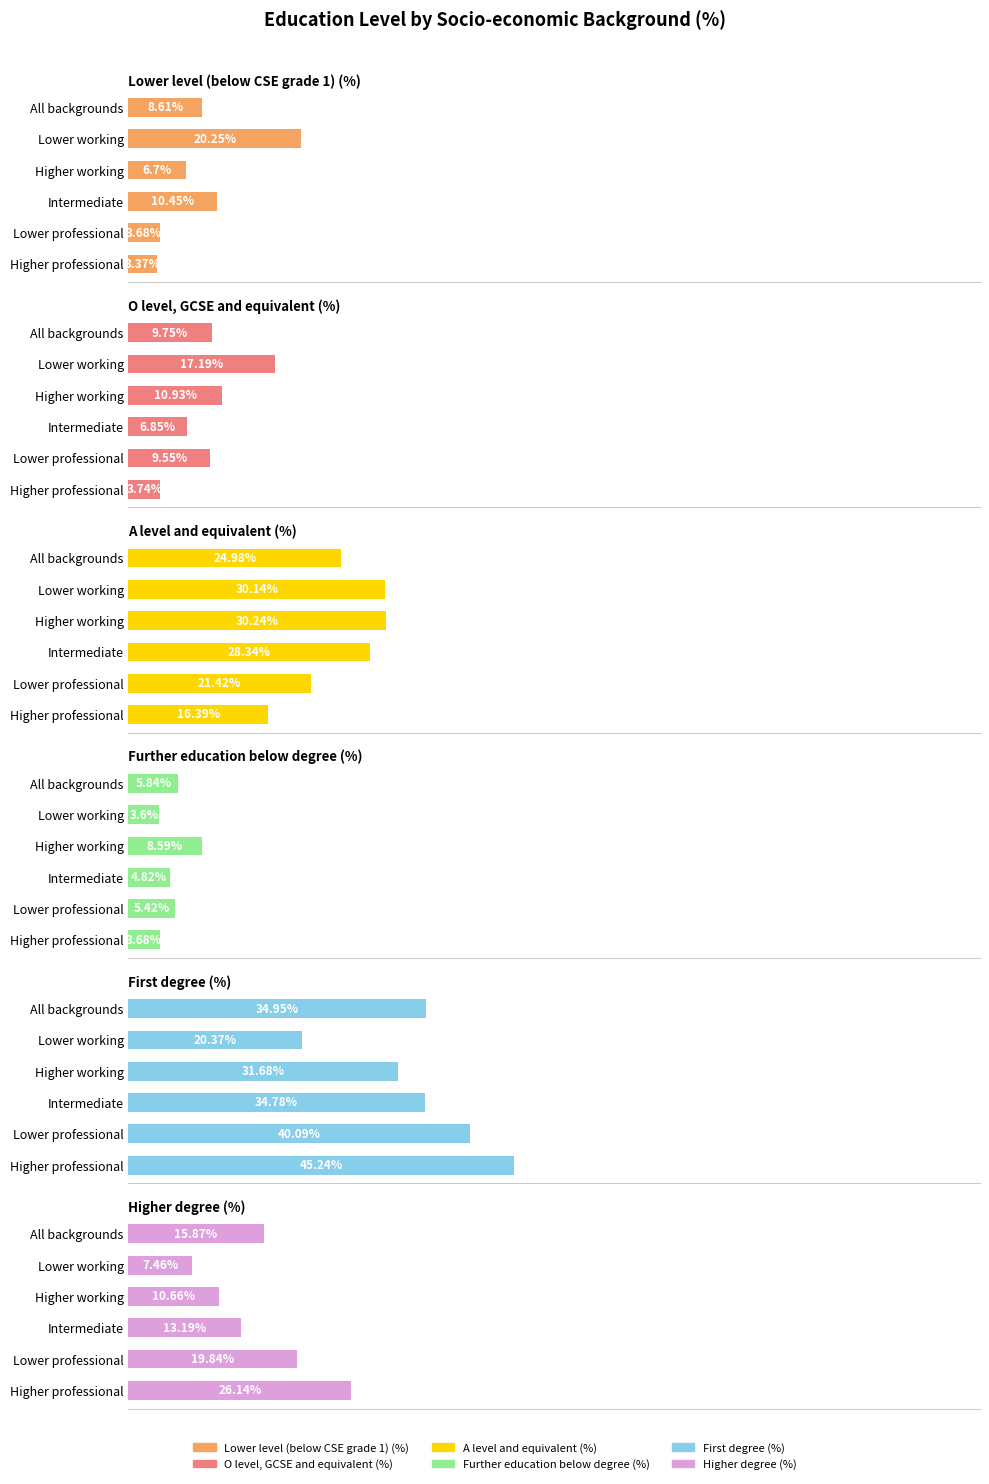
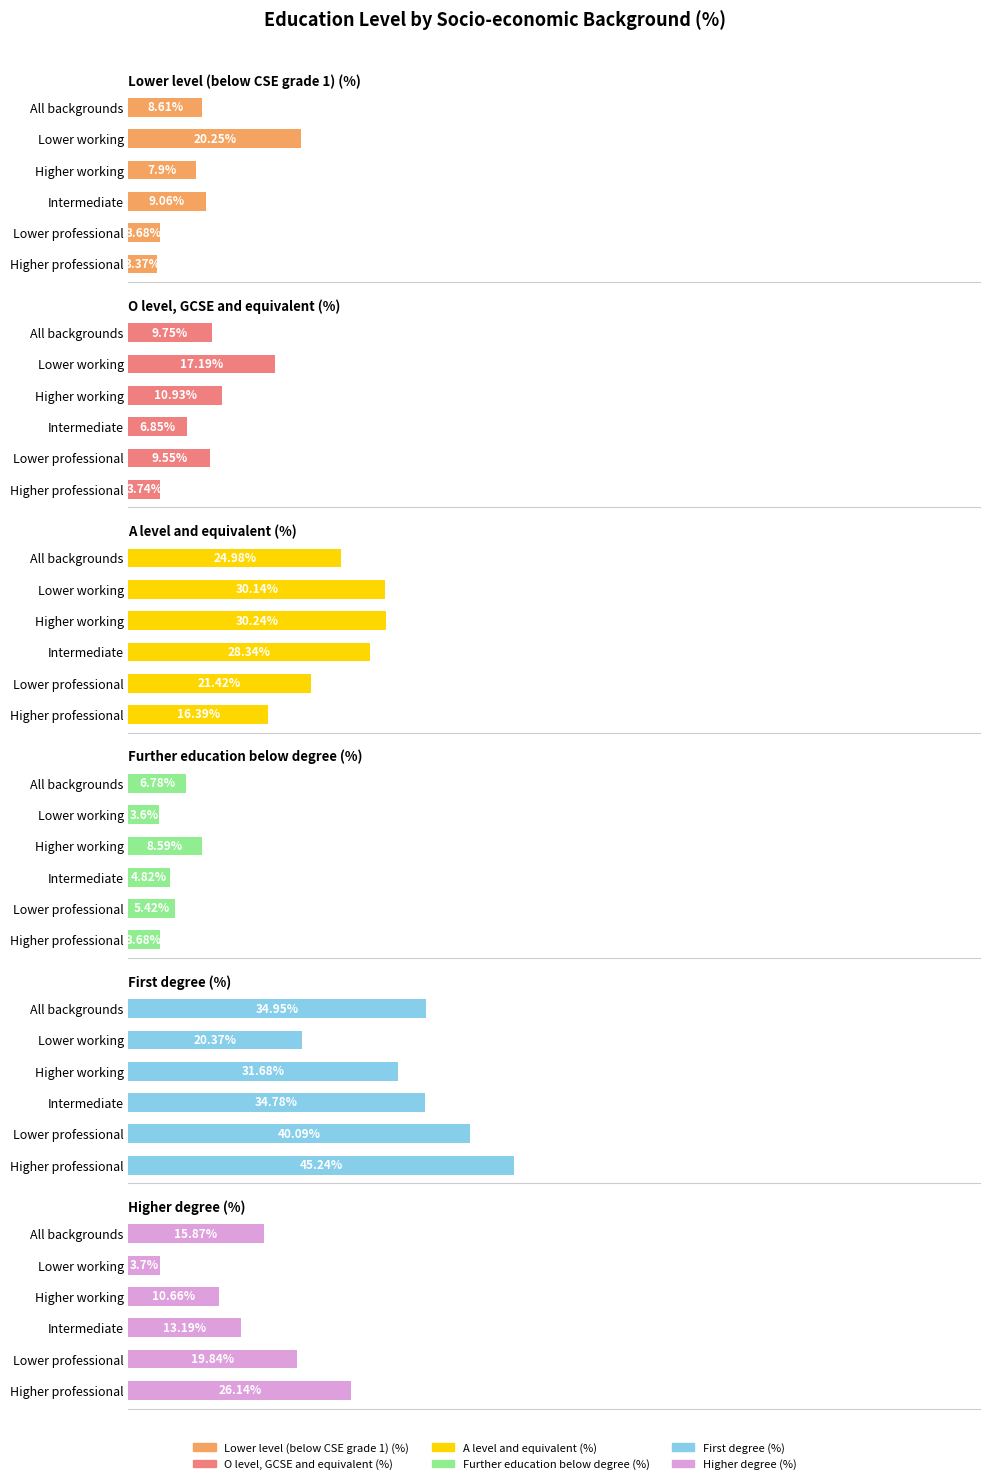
  {
    "Lower level (below CSE grade 1) (%)": {
      "All backgrounds": "8.61%",
      "Lower working": "20.25%",
-     "Higher working": "6.7%",
-     "Intermediate": "10.45%",
+     "Higher working": "7.9%",
+     "Intermediate": "9.06%",
      "Lower professional": "3.68%",
      "Higher professional": "3.37%"
    },
    "O level, GCSE and equivalent (%)": {
      "All backgrounds": "9.75%",
      "Lower working": "17.19%",
      "Higher working": "10.93%",
      "Intermediate": "6.85%",
      "Lower professional": "9.55%",
      "Higher professional": "3.74%"
    },
    "A level and equivalent (%)": {
      "All backgrounds": "24.98%",
      "Lower working": "30.14%",
      "Higher working": "30.24%",
      "Intermediate": "28.34%",
      "Lower professional": "21.42%",
      "Higher professional": "16.39%"
    },
    "Further education below degree (%)": {
-     "All backgrounds": "5.84%",
+     "All backgrounds": "6.78%",
      "Lower working": "3.6%",
      "Higher working": "8.59%",
      "Intermediate": "4.82%",
      "Lower professional": "5.42%",
      "Higher professional": "3.68%"
    },
    "First degree (%)": {
      "All backgrounds": "34.95%",
      "Lower working": "20.37%",
      "Higher working": "31.68%",
      "Intermediate": "34.78%",
      "Lower professional": "40.09%",
      "Higher professional": "45.24%"
    },
    "Higher degree (%)": {
      "All backgrounds": "15.87%",
-     "Lower working": "7.46%",
+     "Lower working": "3.7%",
      "Higher working": "10.66%",
      "Intermediate": "13.19%",
      "Lower professional": "19.84%",
      "Higher professional": "26.14%"
    }
  }
